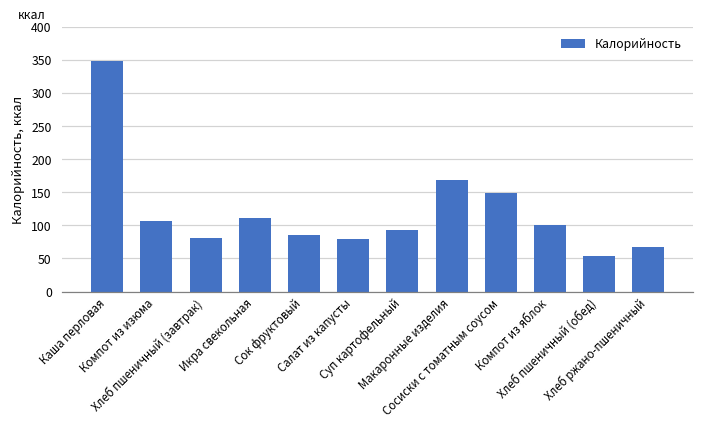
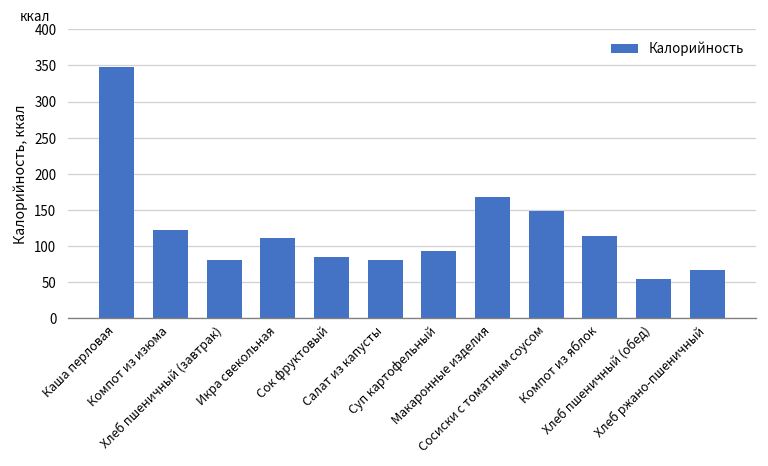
  {
    "Каша перловая": 350,
-   "Компот из изюма": 110,
+   "Компот из изюма": 120,
    "Хлеб пшеничный (завтрак)": 80,
    "Икра свекольная": 110,
    "Сок фруктовый": 90,
    "Салат из капусты": 80,
    "Суп картофельный": 90,
    "Макаронные изделия": 170,
    "Сосиски с томатным соусом": 150,
-   "Компот из яблок": 100,
+   "Компот из яблок": 110,
    "Хлеб пшеничный (обед)": 50,
    "Хлеб ржано-пшеничный": 70
  }
